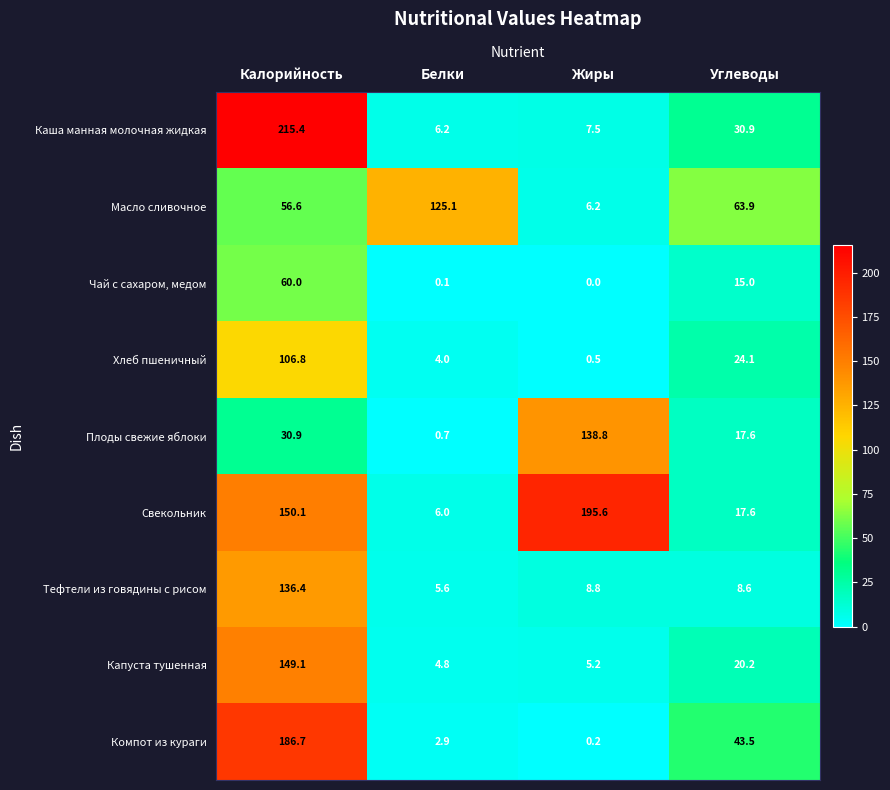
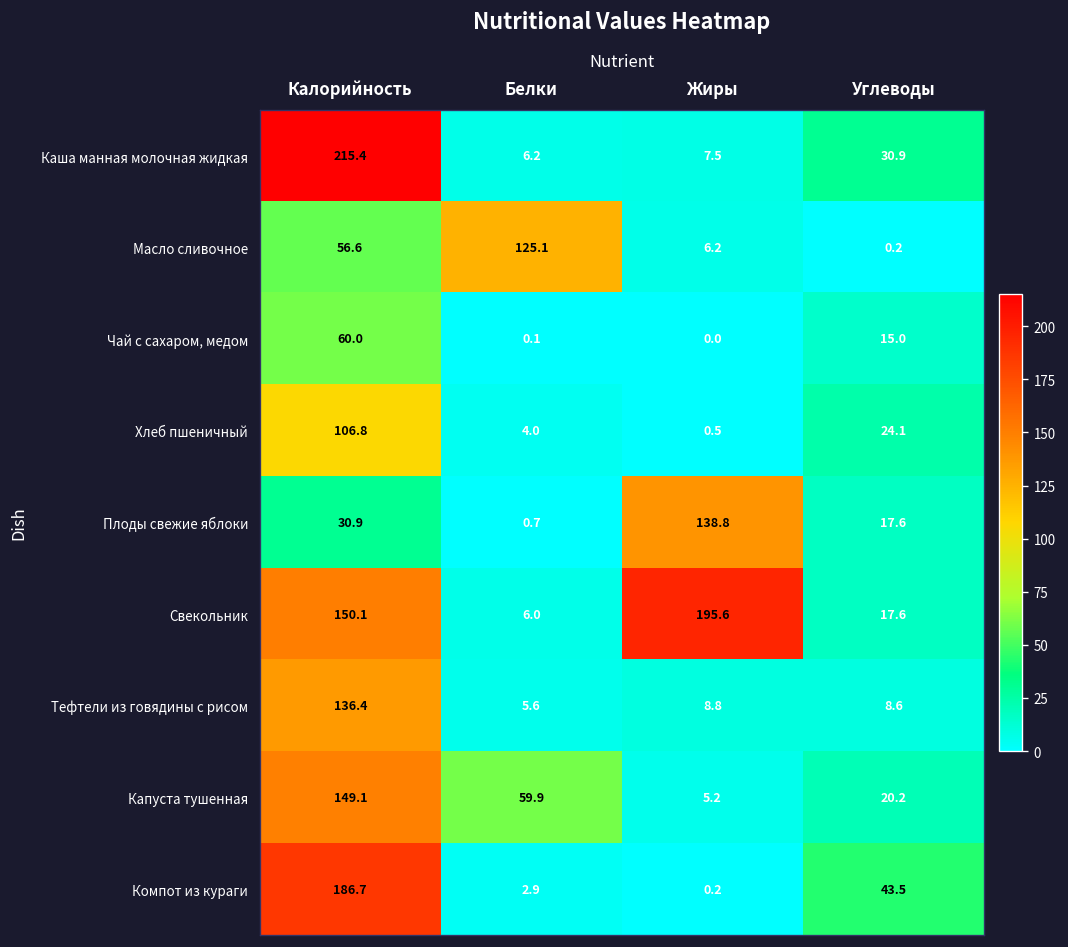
  {
    "Каша манная молочная жидкая": {
      "Калорийность": 215.4,
      "Белки": 6.2,
      "Жиры": 7.5,
      "Углеводы": 30.9
    },
    "Масло сливочное": {
      "Калорийность": 56.6,
      "Белки": 125.1,
      "Жиры": 6.2,
-     "Углеводы": 63.9
+     "Углеводы": 0.2
    },
    "Чай с сахаром, медом": {
      "Калорийность": 60.0,
      "Белки": 0.1,
      "Жиры": 0.0,
      "Углеводы": 15.0
    },
    "Хлеб пшеничный": {
      "Калорийность": 106.8,
      "Белки": 4.0,
      "Жиры": 0.5,
      "Углеводы": 24.1
    },
    "Плоды свежие яблоки": {
      "Калорийность": 30.9,
      "Белки": 0.7,
      "Жиры": 138.8,
      "Углеводы": 17.6
    },
    "Свекольник": {
      "Калорийность": 150.1,
      "Белки": 6.0,
      "Жиры": 195.6,
      "Углеводы": 17.6
    },
    "Тефтели из говядины с рисом": {
      "Калорийность": 136.4,
      "Белки": 5.6,
      "Жиры": 8.8,
      "Углеводы": 8.6
    },
    "Капуста тушенная": {
      "Калорийность": 149.1,
-     "Белки": 4.8,
+     "Белки": 59.9,
      "Жиры": 5.2,
      "Углеводы": 20.2
    },
    "Компот из кураги": {
      "Калорийность": 186.7,
      "Белки": 2.9,
      "Жиры": 0.2,
      "Углеводы": 43.5
    }
  }
